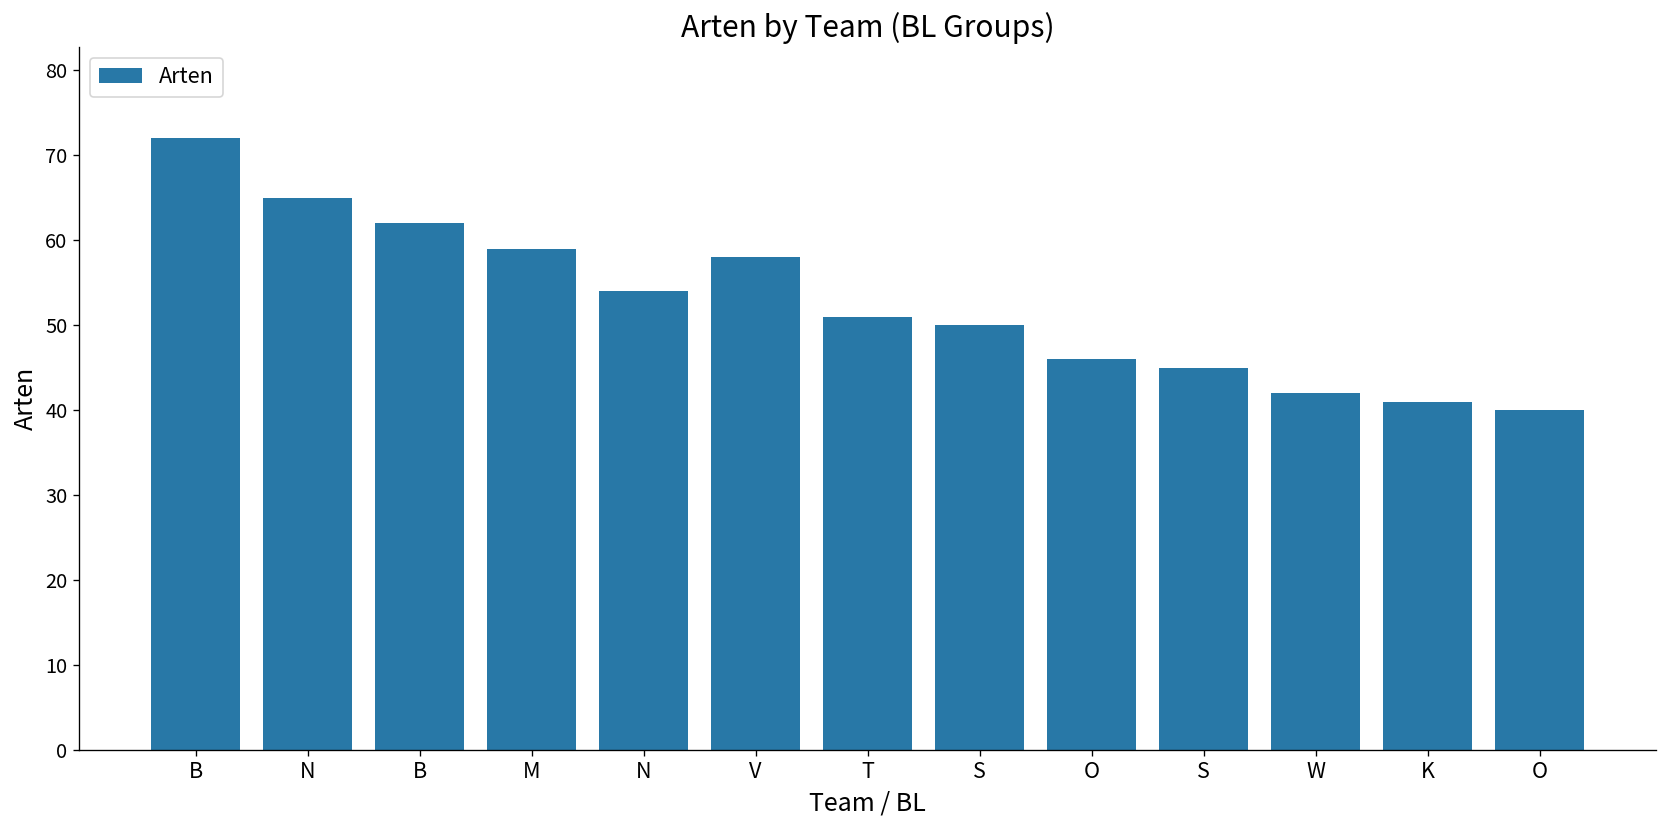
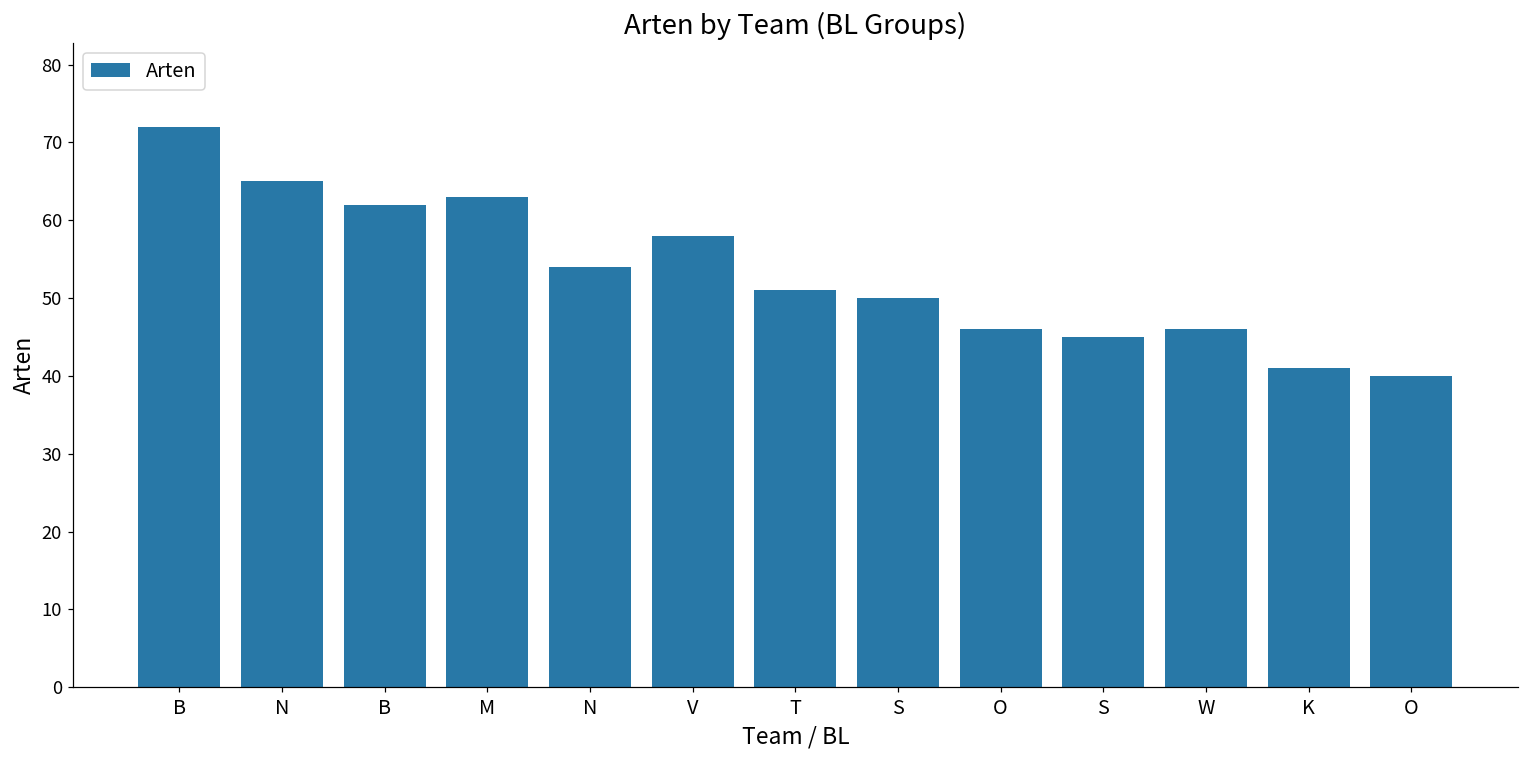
  {
-   "M": 59,
+   "M": 63,
    "V": 58,
    "T": 51,
-   "W": 42,
+   "W": 46,
    "K": 41
  }
